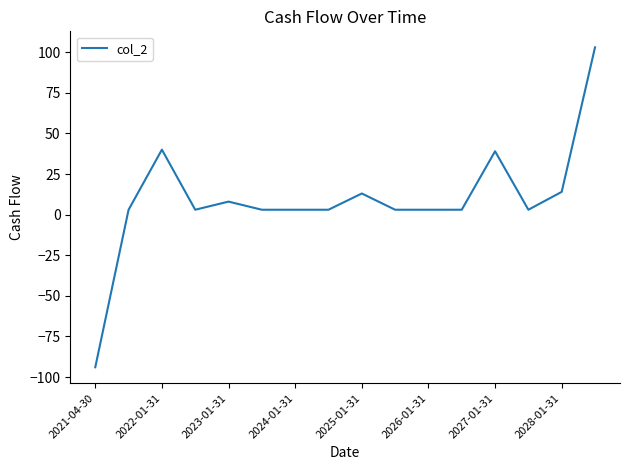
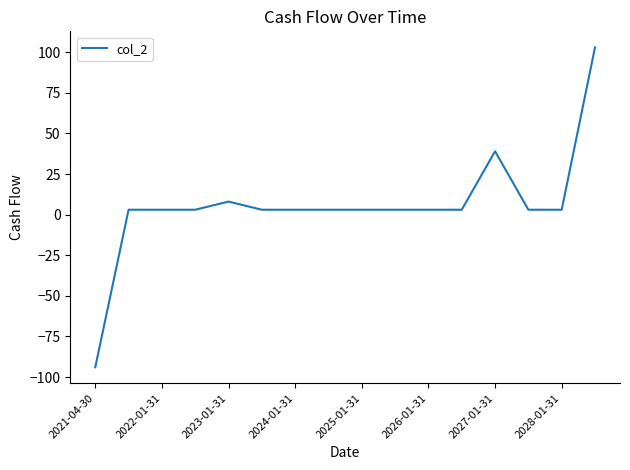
  {
    "2021-04-30": -94,
-   "2022-01-31": 40,
+   "2022-01-31": 3,
    "2023-01-31": 8,
    "2024-01-31": 3,
-   "2025-01-31": 13,
+   "2025-01-31": 3,
    "2026-01-31": 3,
    "2027-01-31": 39,
-   "2028-01-31": 14
+   "2028-01-31": 3
  }
